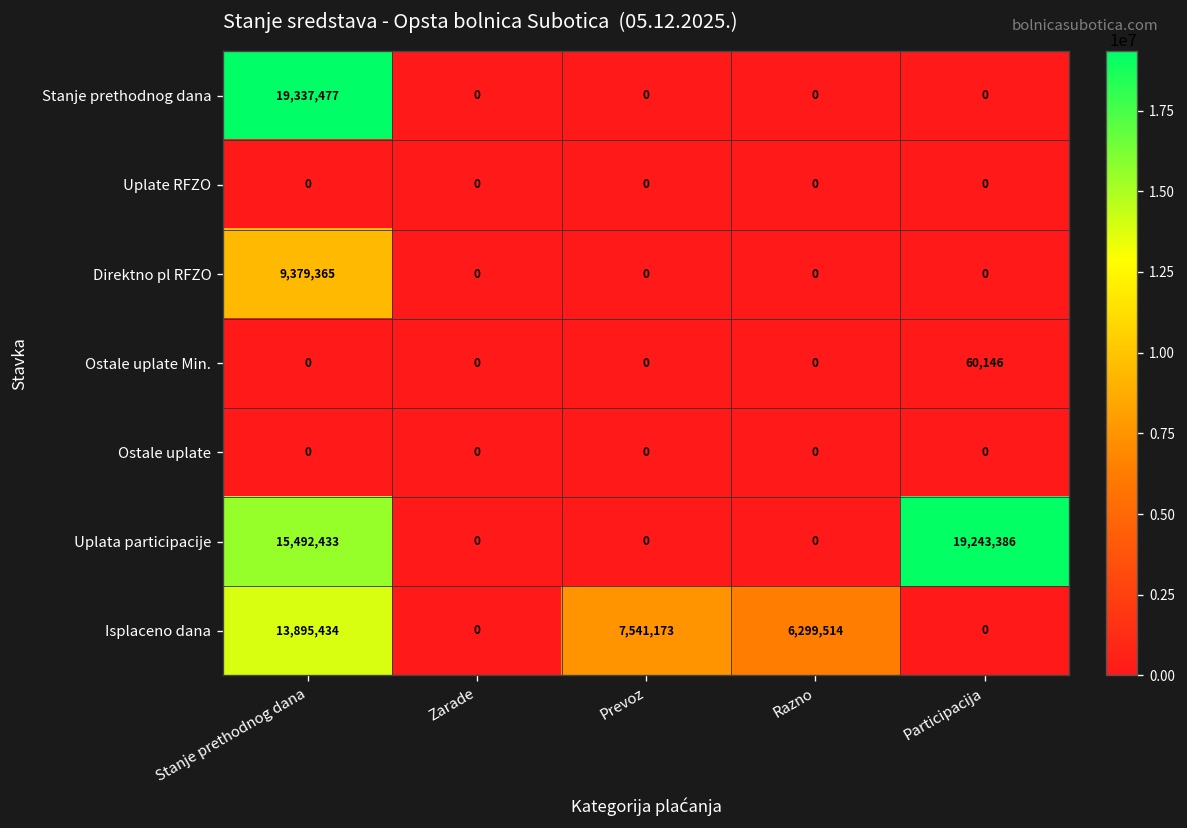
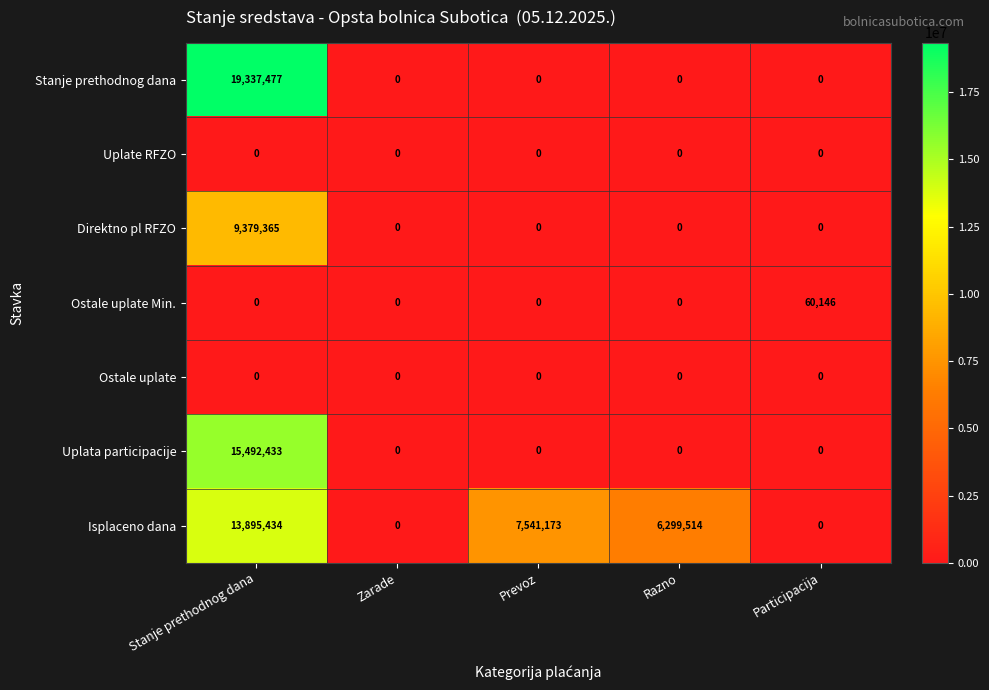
  {
    "Stanje prethodnog dana": {
      "Stanje prethodnog dana": "19,337,477",
      "Zarade": "0",
      "Prevoz": "0",
      "Razno": "0",
      "Participacija": "0"
    },
    "Uplate RFZO": {
      "Stanje prethodnog dana": "0",
      "Zarade": "0",
      "Prevoz": "0",
      "Razno": "0",
      "Participacija": "0"
    },
    "Direktno pl RFZO": {
      "Stanje prethodnog dana": "9,379,365",
      "Zarade": "0",
      "Prevoz": "0",
      "Razno": "0",
      "Participacija": "0"
    },
    "Ostale uplate Min.": {
      "Stanje prethodnog dana": "0",
      "Zarade": "0",
      "Prevoz": "0",
      "Razno": "0",
      "Participacija": "60,146"
    },
    "Ostale uplate": {
      "Stanje prethodnog dana": "0",
      "Zarade": "0",
      "Prevoz": "0",
      "Razno": "0",
      "Participacija": "0"
    },
    "Uplata participacije": {
      "Stanje prethodnog dana": "15,492,433",
      "Zarade": "0",
      "Prevoz": "0",
      "Razno": "0",
-     "Participacija": "19,243,386"
+     "Participacija": "0"
    },
    "Isplaceno dana": {
      "Stanje prethodnog dana": "13,895,434",
      "Zarade": "0",
      "Prevoz": "7,541,173",
      "Razno": "6,299,514",
      "Participacija": "0"
    }
  }
